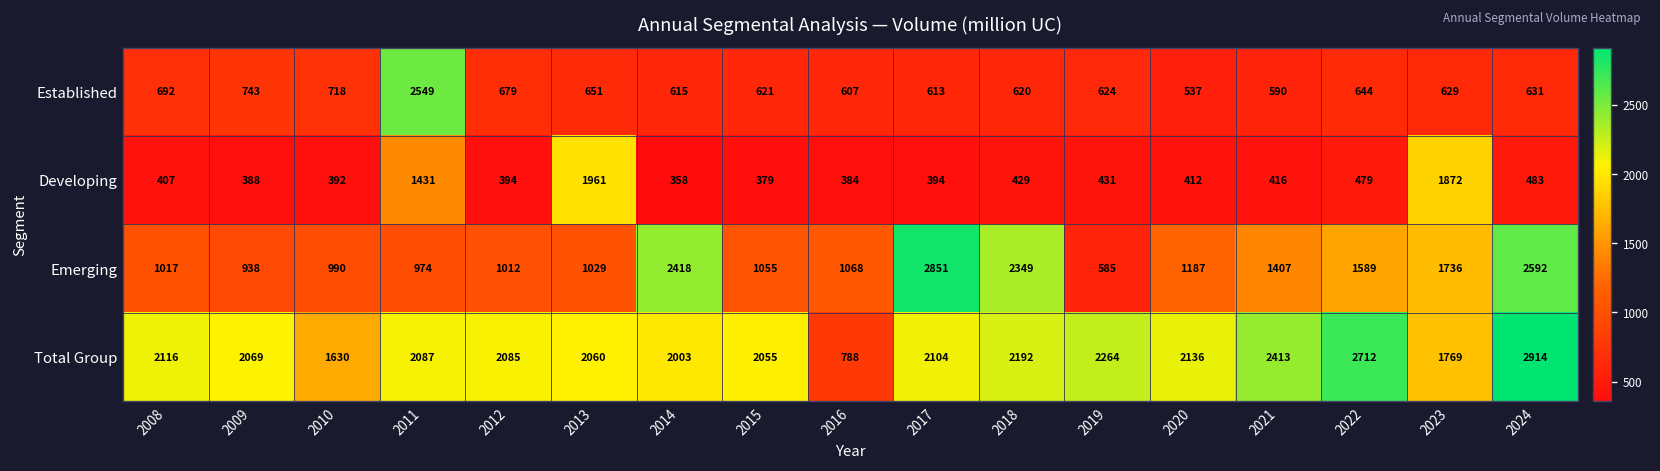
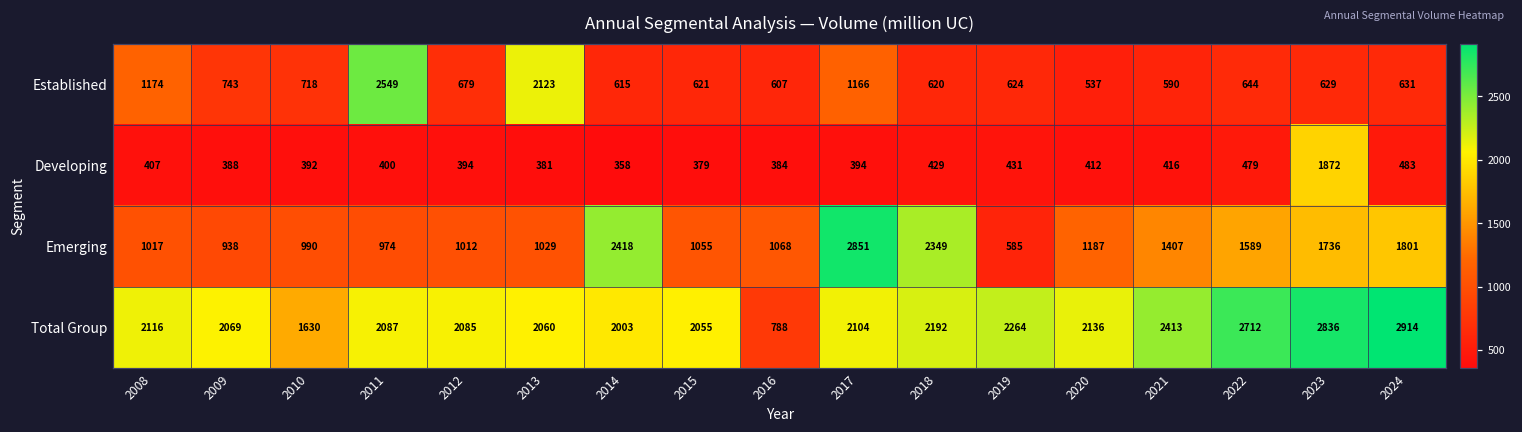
  {
    "Established": {
-     "2008": 692,
+     "2008": 1174,
      "2009": 743,
      "2010": 718,
      "2011": 2549,
      "2012": 679,
-     "2013": 651,
+     "2013": 2123,
      "2014": 615,
      "2015": 621,
      "2016": 607,
-     "2017": 613,
+     "2017": 1166,
      "2018": 620,
      "2019": 624,
      "2020": 537,
      "2021": 590,
      "2022": 644,
      "2023": 629,
      "2024": 631
    },
    "Developing": {
      "2008": 407,
      "2009": 388,
      "2010": 392,
-     "2011": 1431,
+     "2011": 400,
      "2012": 394,
-     "2013": 1961,
+     "2013": 381,
      "2014": 358,
      "2015": 379,
      "2016": 384,
      "2017": 394,
      "2018": 429,
      "2019": 431,
      "2020": 412,
      "2021": 416,
      "2022": 479,
      "2023": 1872,
      "2024": 483
    },
    "Emerging": {
      "2008": 1017,
      "2009": 938,
      "2010": 990,
      "2011": 974,
      "2012": 1012,
      "2013": 1029,
      "2014": 2418,
      "2015": 1055,
      "2016": 1068,
      "2017": 2851,
      "2018": 2349,
      "2019": 585,
      "2020": 1187,
      "2021": 1407,
      "2022": 1589,
      "2023": 1736,
-     "2024": 2592
+     "2024": 1801
    },
    "Total Group": {
      "2008": 2116,
      "2009": 2069,
      "2010": 1630,
      "2011": 2087,
      "2012": 2085,
      "2013": 2060,
      "2014": 2003,
      "2015": 2055,
      "2016": 788,
      "2017": 2104,
      "2018": 2192,
      "2019": 2264,
      "2020": 2136,
      "2021": 2413,
      "2022": 2712,
-     "2023": 1769,
+     "2023": 2836,
      "2024": 2914
    }
  }
